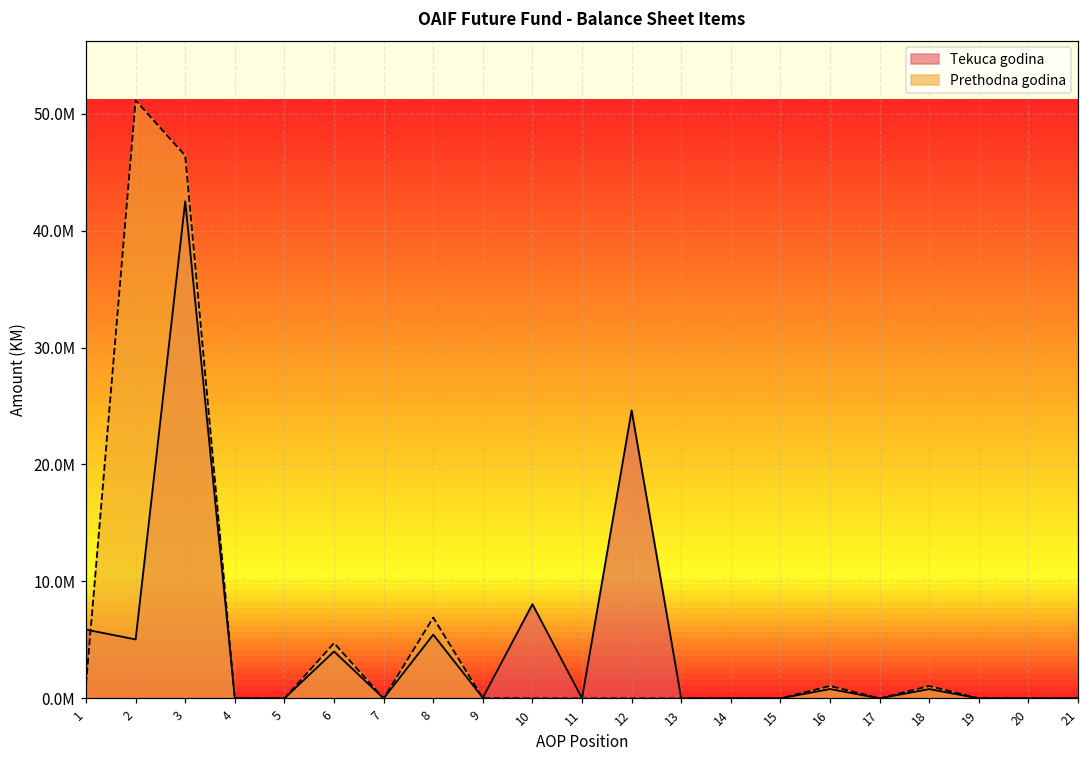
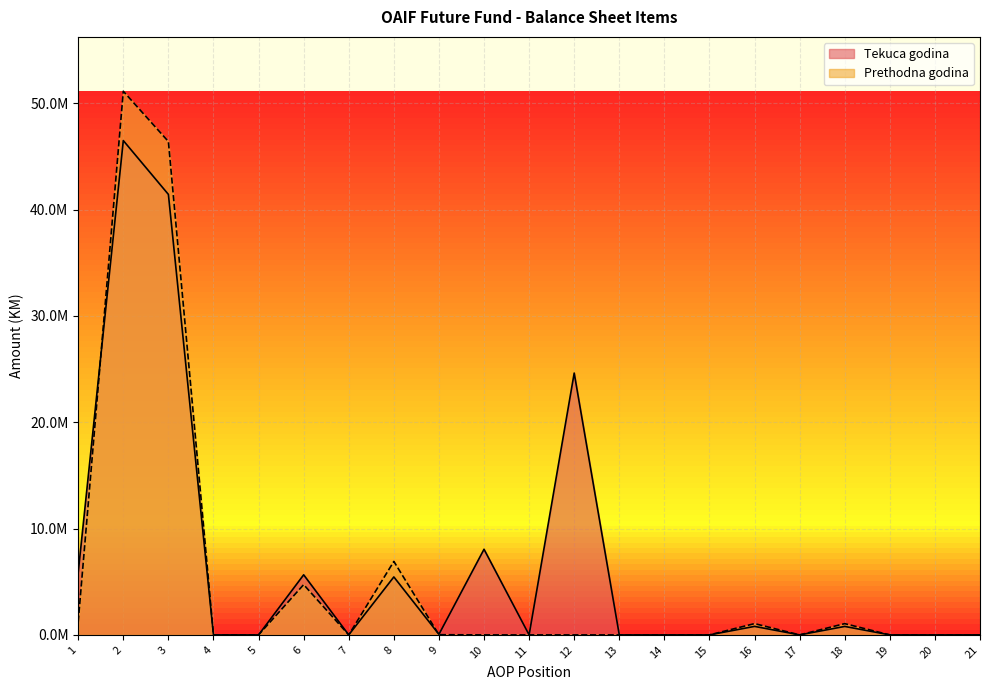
  {
    "Tekuca godina": {
      "1": 5900000,
-     "2": 5000000,
-     "3": 42500000,
-     "6": 4000000,
+     "2": 46500000,
+     "3": 41400000,
+     "6": 5700000,
      "8": 5500000,
      "10": 8100000,
      "12": 24600000,
      "16": 800000,
      "18": 800000
    },
    "Prethodna godina": {
      "1": 1200000,
      "2": 51100000,
      "3": 46400000,
      "6": 4700000,
      "8": 6900000,
      "10": 0,
      "12": 0,
      "16": 1100000,
      "18": 1100000
    }
  }
